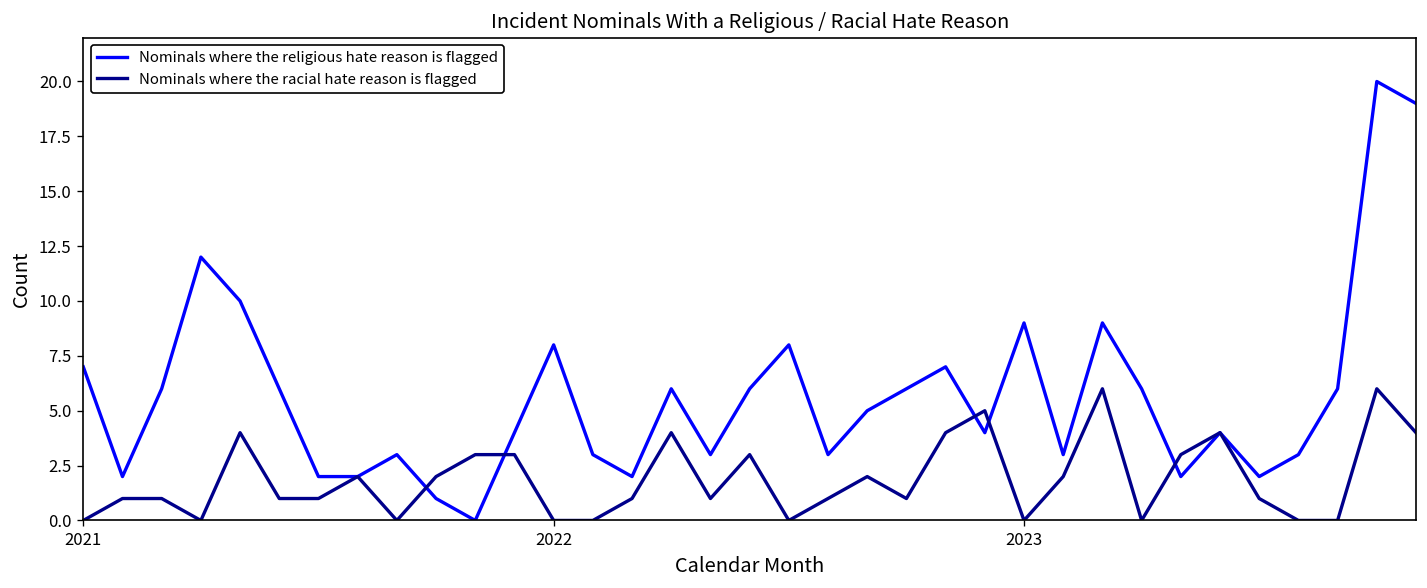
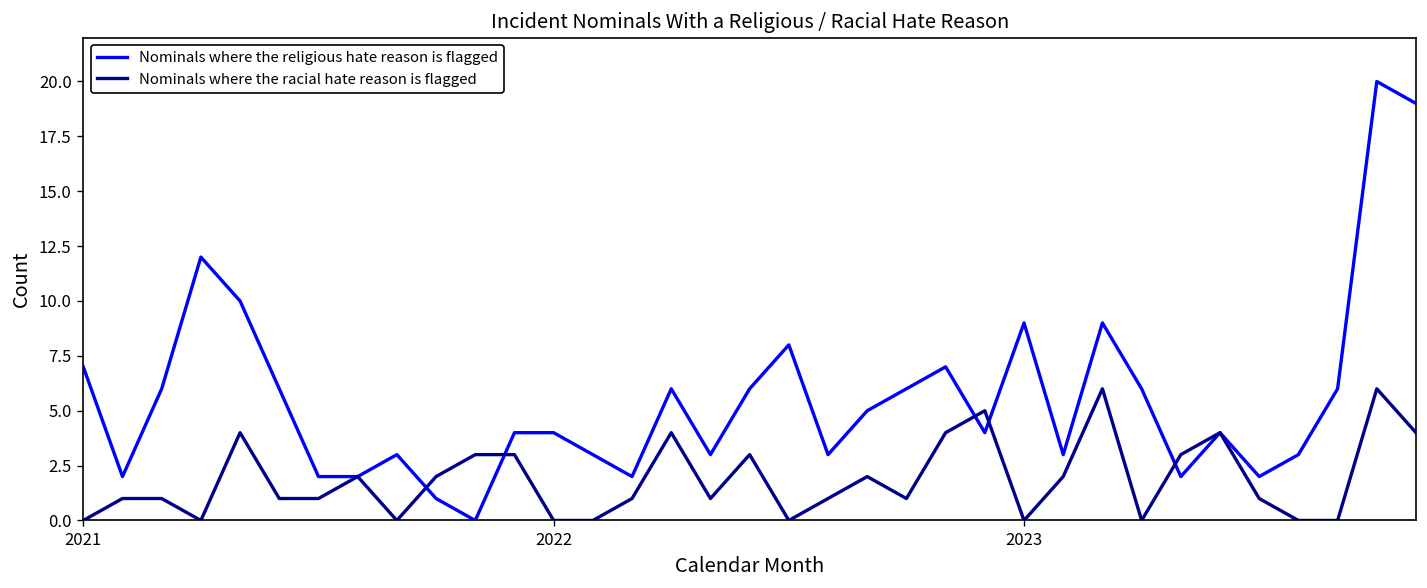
  {
    "Nominals where the religious hate reason is flagged": {
      "2021": 7,
-     "2022": 8,
+     "2022": 4,
      "2023": 9
    },
    "Nominals where the racial hate reason is flagged": {
      "2021": 0,
      "2022": 0,
      "2023": 0
    }
  }
